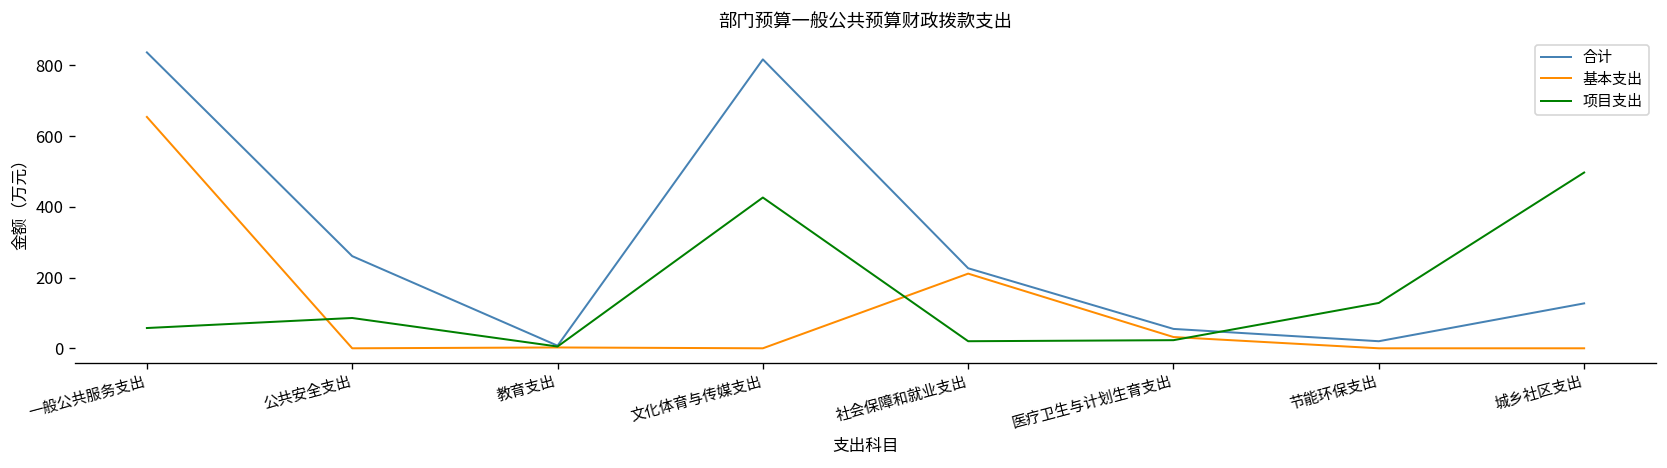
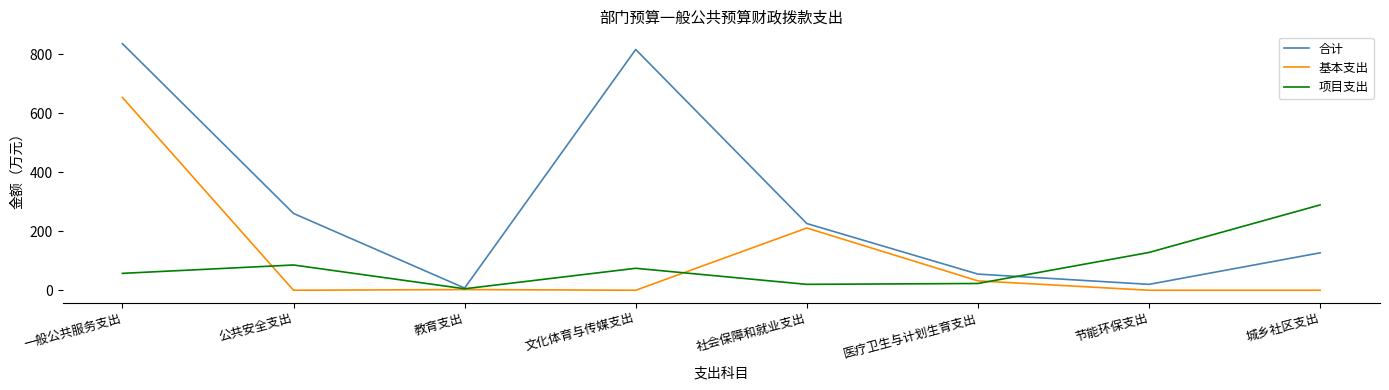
  {
    "合计": {
      "一般公共服务支出": 840,
      "公共安全支出": 260,
      "文化体育与传媒支出": 820,
      "社会保障和就业支出": 230,
      "医疗卫生与计划生育支出": 50,
      "节能环保支出": 20,
      "城乡社区支出": 130
    },
    "基本支出": {
      "一般公共服务支出": 650,
      "公共安全支出": 0,
      "文化体育与传媒支出": 0,
      "社会保障和就业支出": 210,
      "医疗卫生与计划生育支出": 30,
      "节能环保支出": 0,
      "城乡社区支出": 0
    },
    "项目支出": {
      "一般公共服务支出": 60,
      "公共安全支出": 90,
-     "文化体育与传媒支出": 430,
+     "文化体育与传媒支出": 70,
      "社会保障和就业支出": 20,
      "医疗卫生与计划生育支出": 20,
      "节能环保支出": 130,
-     "城乡社区支出": 500
+     "城乡社区支出": 290
    }
  }
